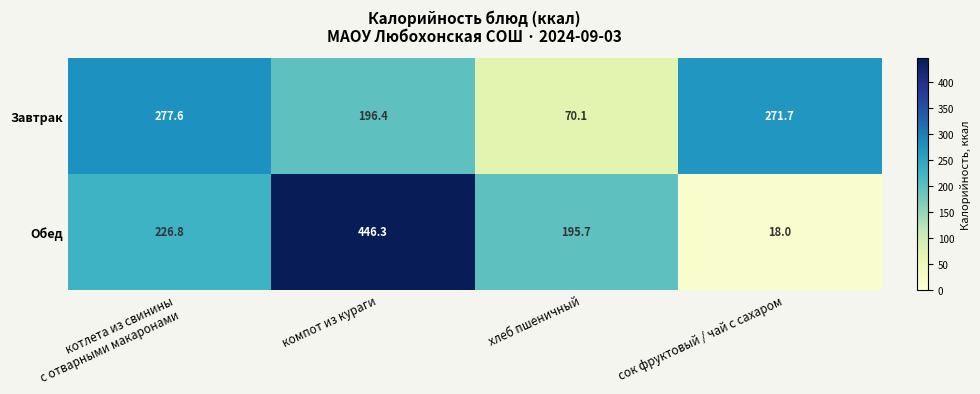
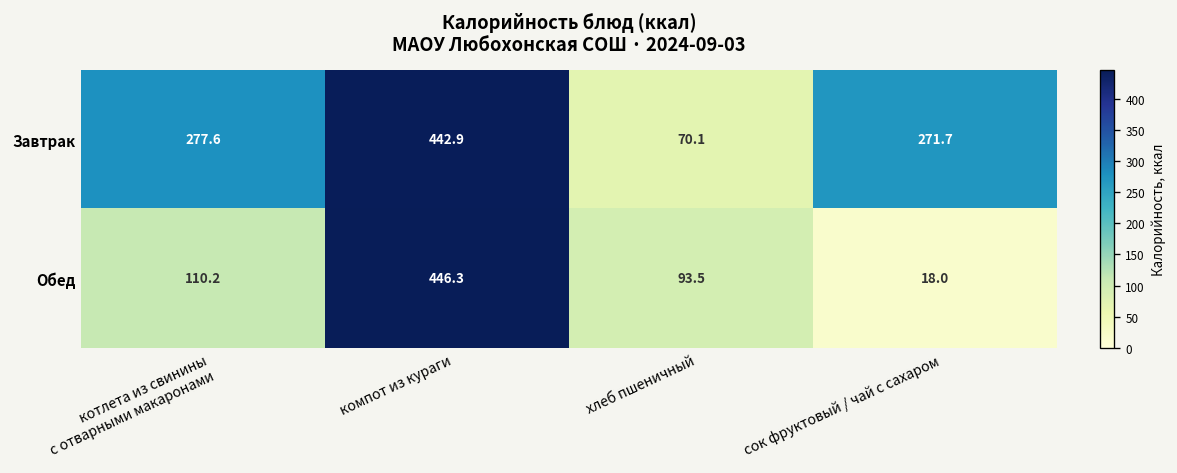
  {
    "Завтрак": {
      "котлета из свинины с отварными макаронами": 277.6,
-     "компот из кураги": 196.4,
+     "компот из кураги": 442.9,
      "хлеб пшеничный": 70.1,
      "сок фруктовый / чай с сахаром": 271.7
    },
    "Обед": {
-     "котлета из свинины с отварными макаронами": 226.8,
+     "котлета из свинины с отварными макаронами": 110.2,
      "компот из кураги": 446.3,
-     "хлеб пшеничный": 195.7,
+     "хлеб пшеничный": 93.5,
      "сок фруктовый / чай с сахаром": 18.0
    }
  }
